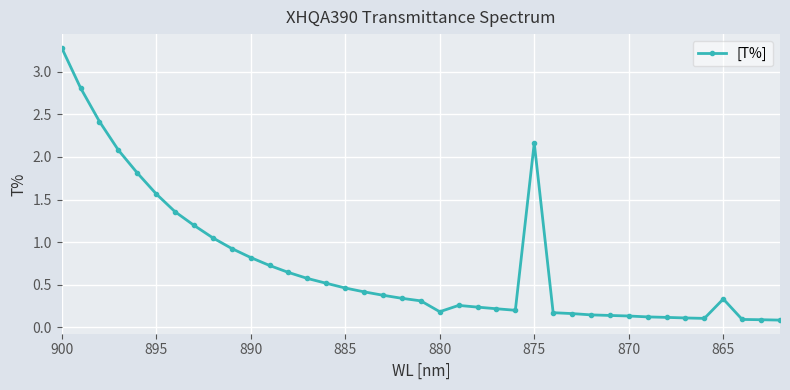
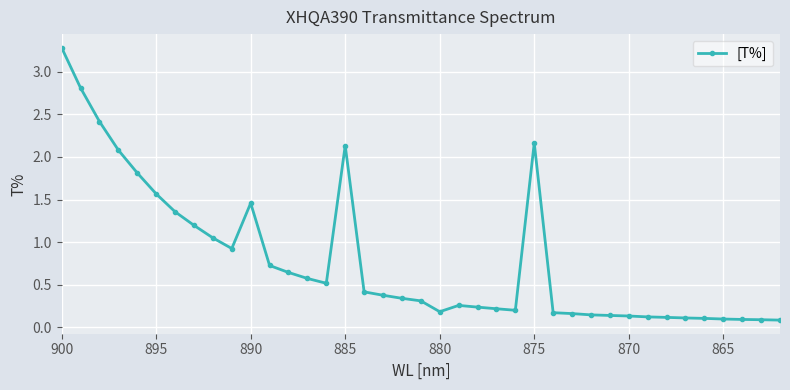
  {
    "900": 3.3,
    "895": 1.6,
-   "890": 0.8,
-   "885": 0.5,
+   "890": 1.5,
+   "885": 2.1,
    "880": 0.2,
    "875": 2.2,
    "870": 0.1,
-   "865": 0.3
+   "865": 0.1
  }
